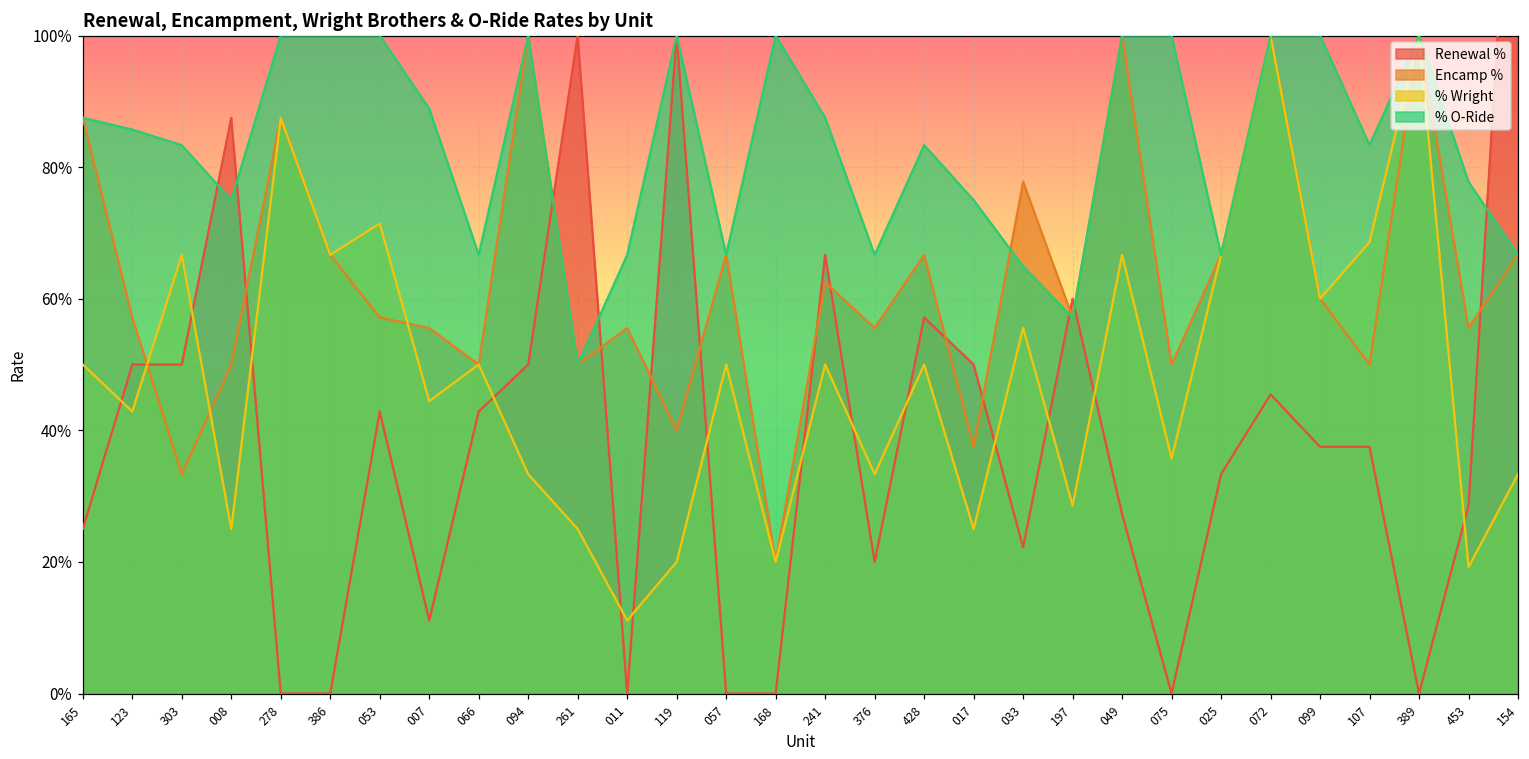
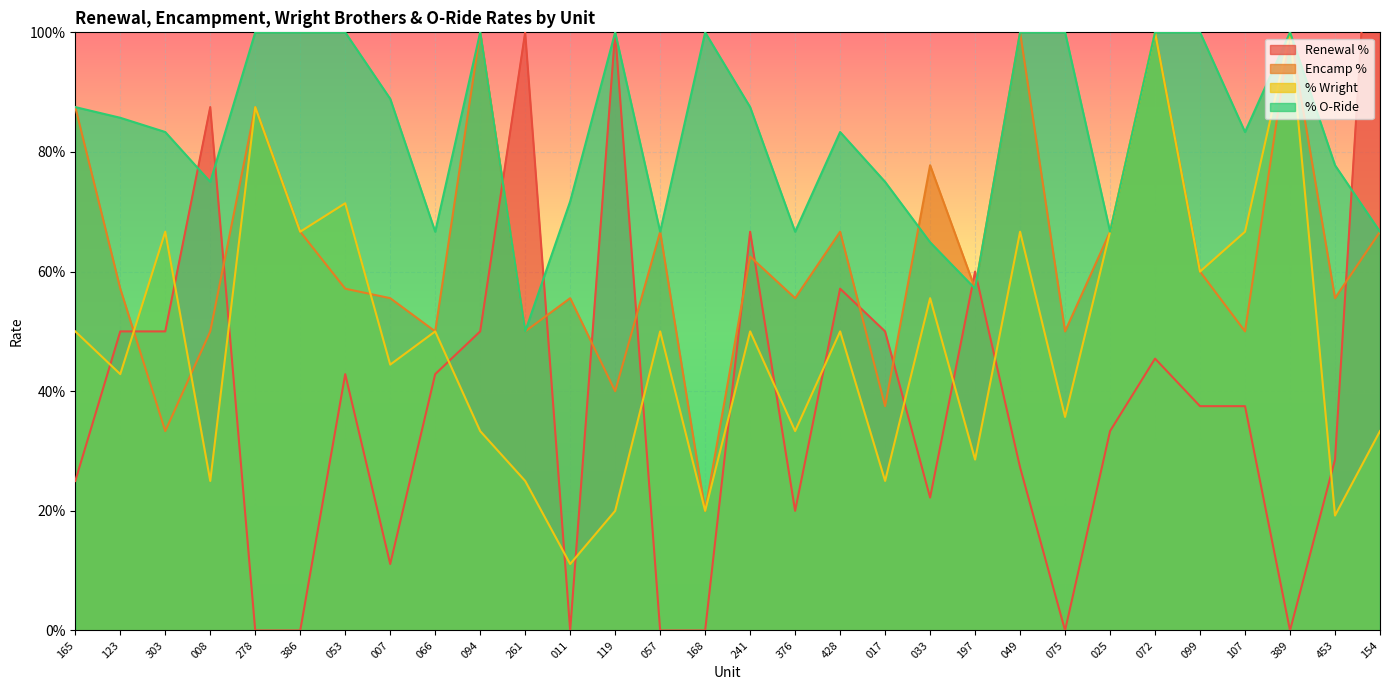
  {
    "% Wright": {
      "165": "50%",
      "123": "43%",
      "303": "67%",
      "008": "25%",
      "053": "71%",
      "007": "44%",
      "094": "33%",
      "261": "25%",
      "011": "11%",
      "119": "20%",
      "057": "50%",
      "241": "50%",
      "376": "33%",
      "428": "50%",
      "017": "25%",
      "033": "56%",
      "197": "29%",
      "049": "67%",
      "075": "36%",
-     "107": "69%",
+     "107": "67%",
      "453": "19%",
      "154": "33%"
    },
    "% O-Ride": {
      "123": "86%",
      "303": "83%",
      "008": "75%",
      "278": "100%",
      "386": "100%",
      "053": "100%",
      "007": "89%",
      "066": "67%",
-     "011": "67%",
+     "011": "72%",
      "168": "100%",
      "241": "88%",
      "376": "67%",
      "428": "83%",
      "017": "75%",
      "033": "65%",
      "075": "100%",
      "099": "100%",
      "107": "83%",
      "453": "78%"
    }
  }
